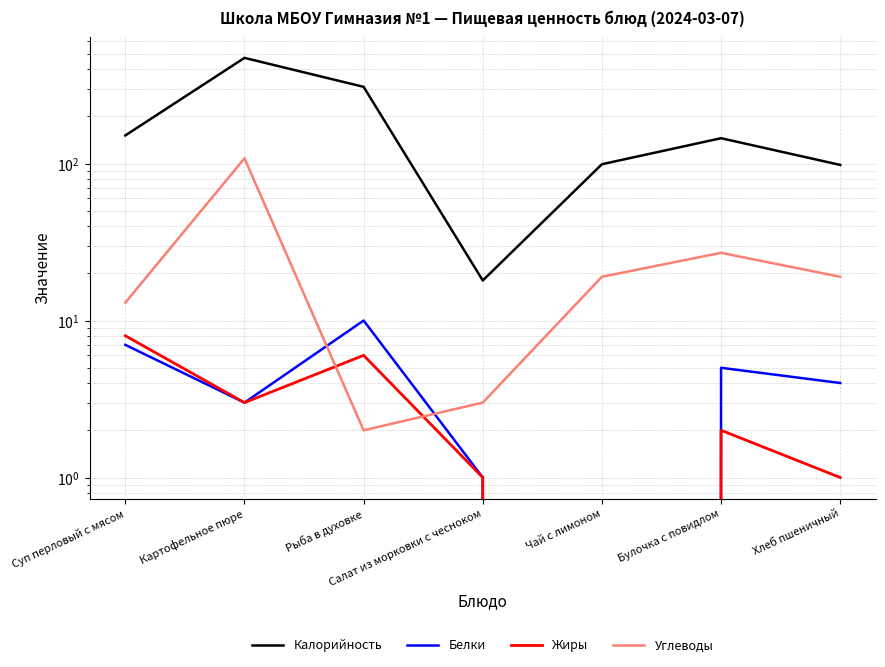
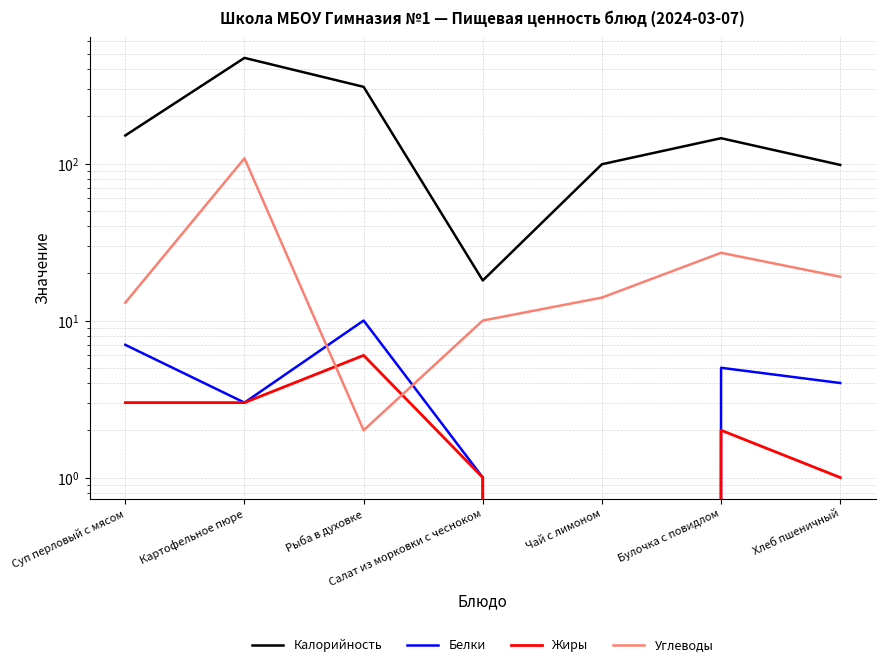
  {
    "Калорийность": {
      "Суп перловый с мясом": 150,
      "Картофельное пюре": 470,
      "Рыба в духовке": 310,
      "Салат из морковки с чесноком": 18,
      "Чай с лимоном": 100,
      "Булочка с повидлом": 150,
      "Хлеб пшеничный": 100
    },
    "Белки": {
      "Суп перловый с мясом": 7,
      "Рыба в духовке": 10,
      "Булочка с повидлом": 5,
      "Хлеб пшеничный": 4
    },
    "Жиры": {
-     "Суп перловый с мясом": 8,
+     "Суп перловый с мясом": 3,
      "Рыба в духовке": 6,
      "Булочка с повидлом": 2,
      "Хлеб пшеничный": 1
    },
    "Углеводы": {
      "Суп перловый с мясом": 13,
      "Картофельное пюре": 110,
      "Рыба в духовке": 2,
-     "Салат из морковки с чесноком": 3,
-     "Чай с лимоном": 19,
+     "Салат из морковки с чесноком": 10,
+     "Чай с лимоном": 14,
      "Булочка с повидлом": 27,
      "Хлеб пшеничный": 19
    }
  }
